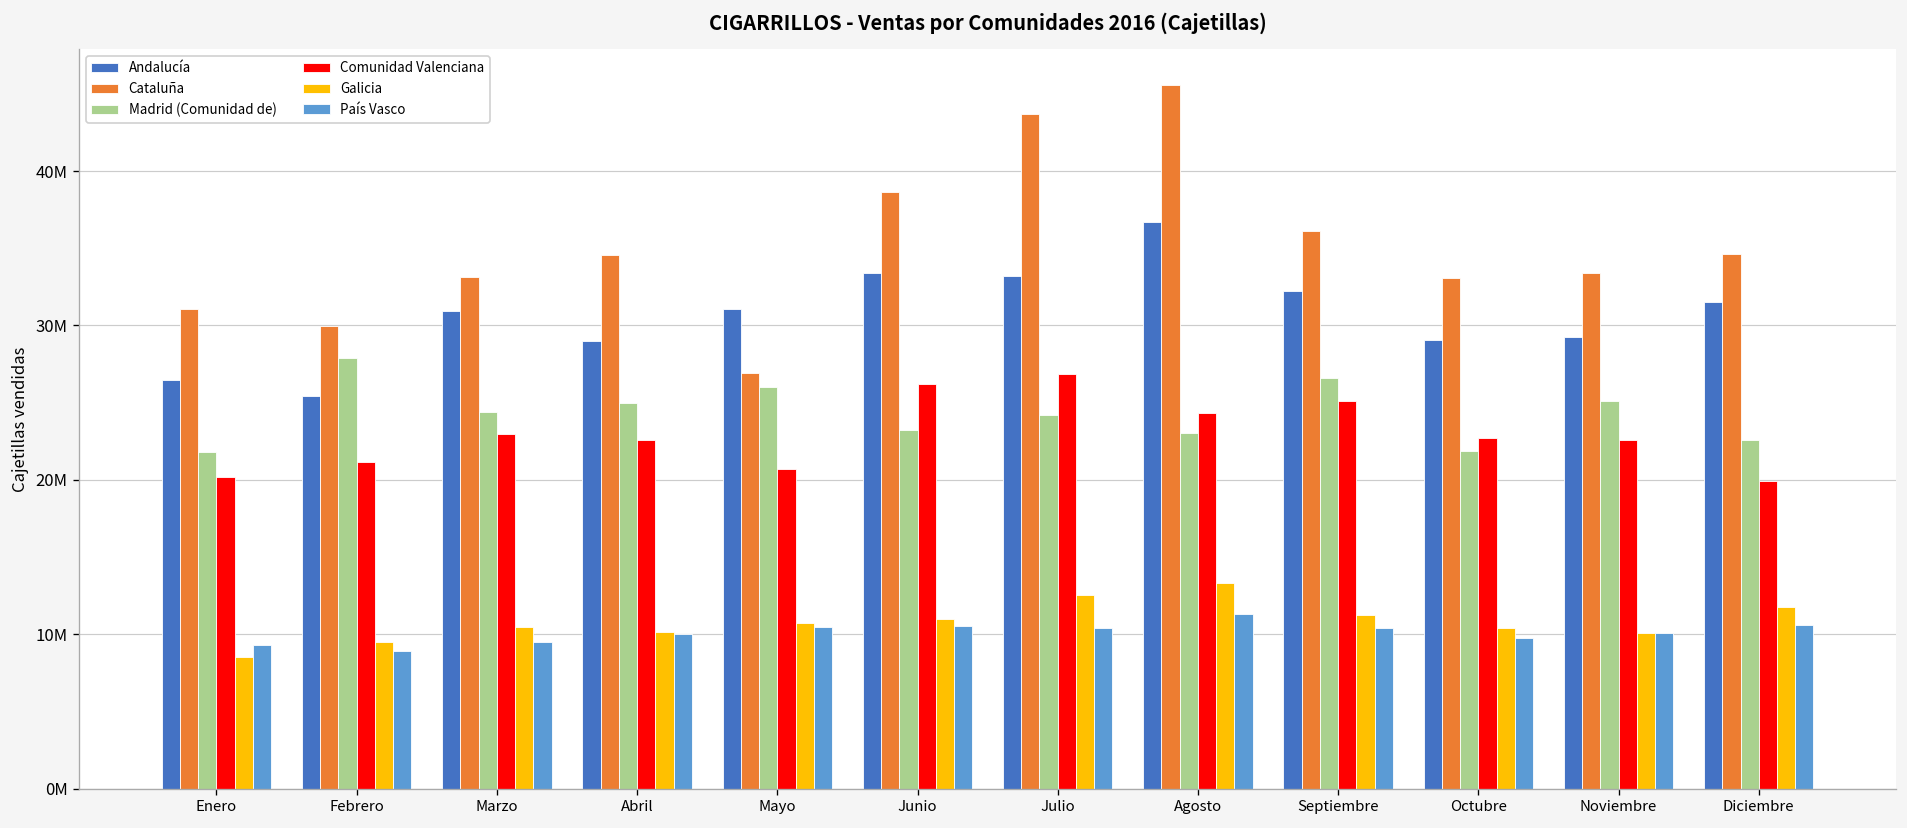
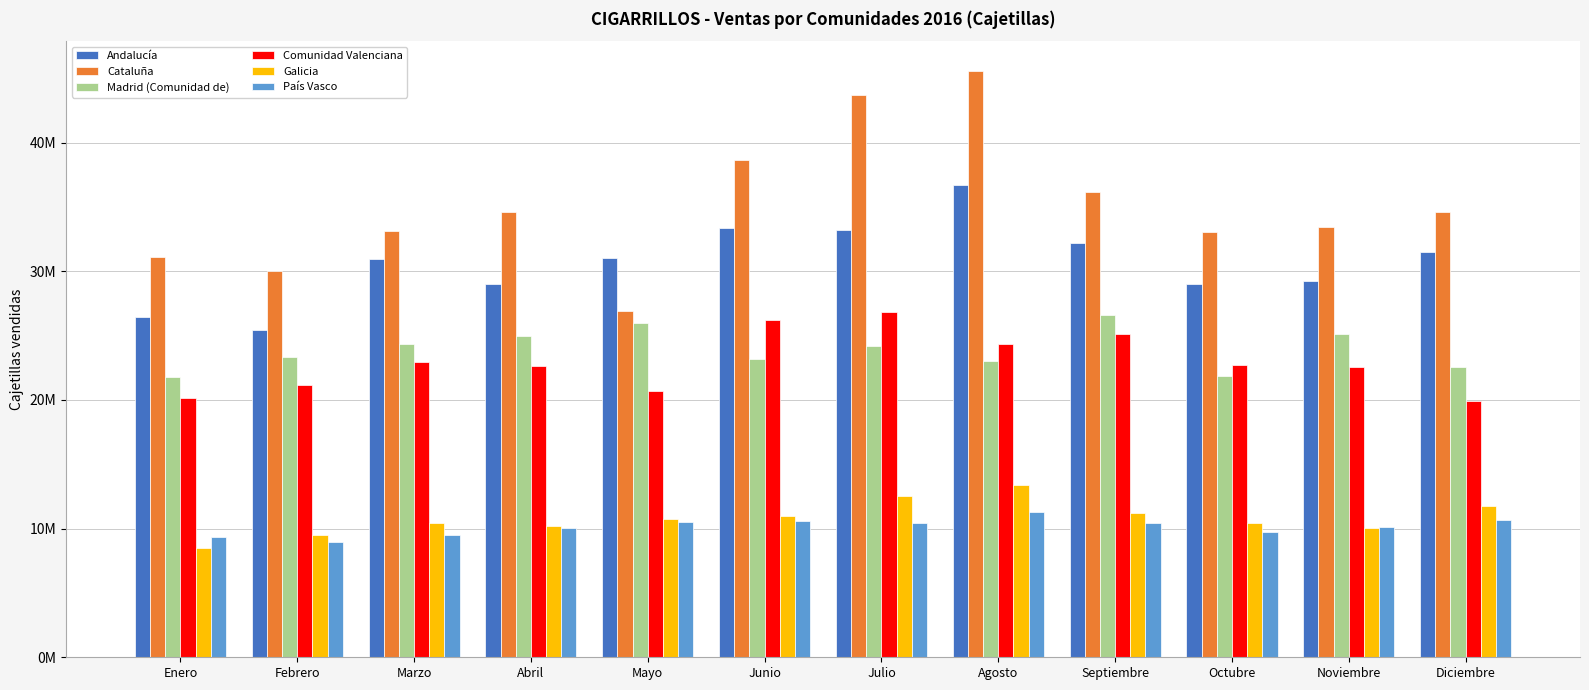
  {
    "Cataluña": {
      "Enero": 31100000,
      "Febrero": 30000000,
      "Marzo": 33100000,
      "Abril": 34600000,
      "Mayo": 26900000,
      "Junio": 38700000,
      "Julio": 43700000,
      "Agosto": 45600000,
      "Septiembre": 36100000,
      "Octubre": 33100000,
      "Noviembre": 33400000,
      "Diciembre": 34600000
    },
    "Madrid (Comunidad de)": {
      "Enero": 21800000,
-     "Febrero": 27900000,
+     "Febrero": 23300000,
      "Marzo": 24400000,
      "Abril": 25000000,
      "Mayo": 26000000,
      "Junio": 23200000,
      "Julio": 24200000,
      "Agosto": 23000000,
      "Septiembre": 26600000,
      "Octubre": 21900000,
      "Noviembre": 25100000,
      "Diciembre": 22600000
    },
    "Comunidad Valenciana": {
      "Enero": 20200000,
      "Febrero": 21200000,
      "Marzo": 23000000,
      "Abril": 22600000,
      "Mayo": 20700000,
      "Junio": 26200000,
      "Julio": 26900000,
      "Agosto": 24300000,
      "Septiembre": 25100000,
      "Octubre": 22700000,
      "Noviembre": 22600000,
      "Diciembre": 19900000
    },
    "Galicia": {
      "Enero": 8500000,
      "Febrero": 9500000,
      "Marzo": 10500000,
      "Abril": 10200000,
      "Mayo": 10800000,
      "Junio": 11000000,
      "Julio": 12500000,
      "Agosto": 13400000,
      "Septiembre": 11200000,
      "Octubre": 10400000,
      "Noviembre": 10100000,
      "Diciembre": 11700000
    }
  }
